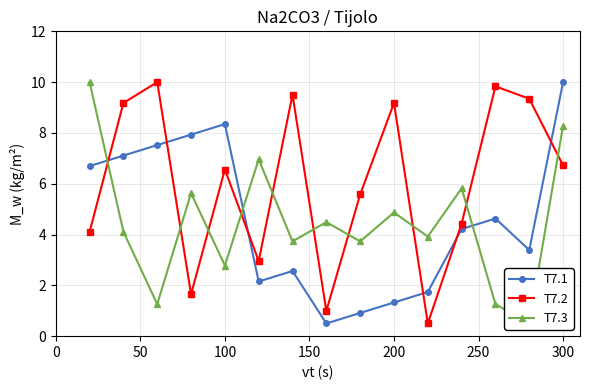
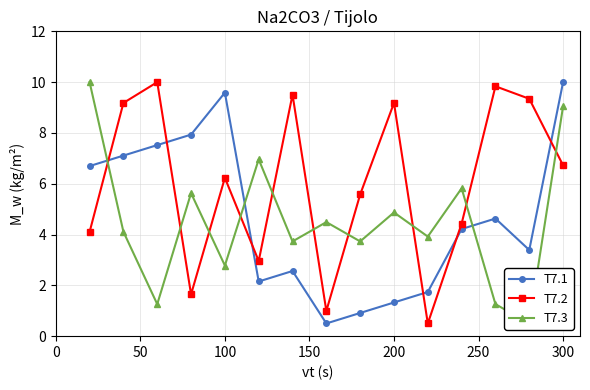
  {
    "T7.1": {
-     "100": 8.3,
+     "100": 9.6,
      "200": 1.3,
      "300": 10.0
    },
    "T7.2": {
-     "100": 6.6,
+     "100": 6.2,
      "200": 9.2,
      "300": 6.7
    },
    "T7.3": {
      "100": 2.8,
      "200": 4.9,
-     "300": 8.3
+     "300": 9.1
    }
  }
